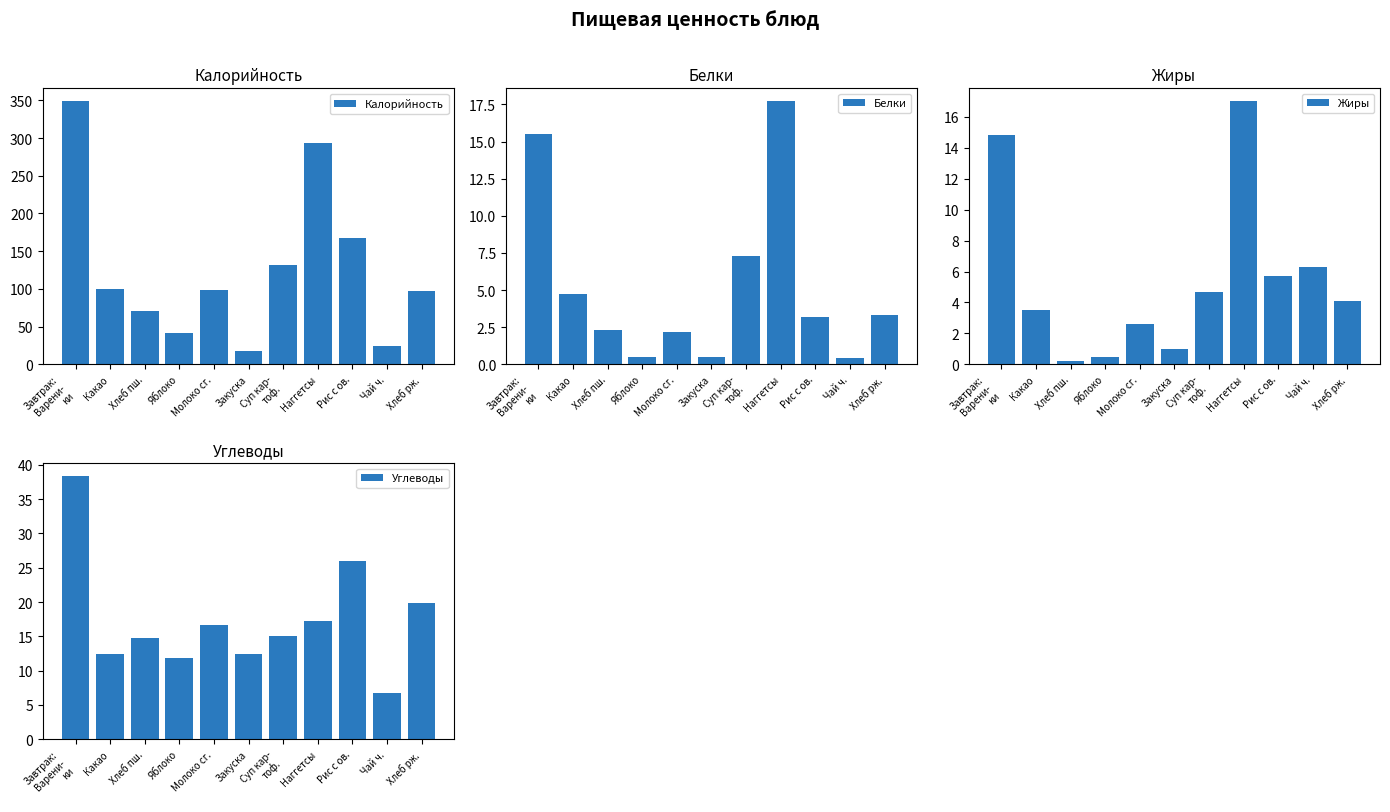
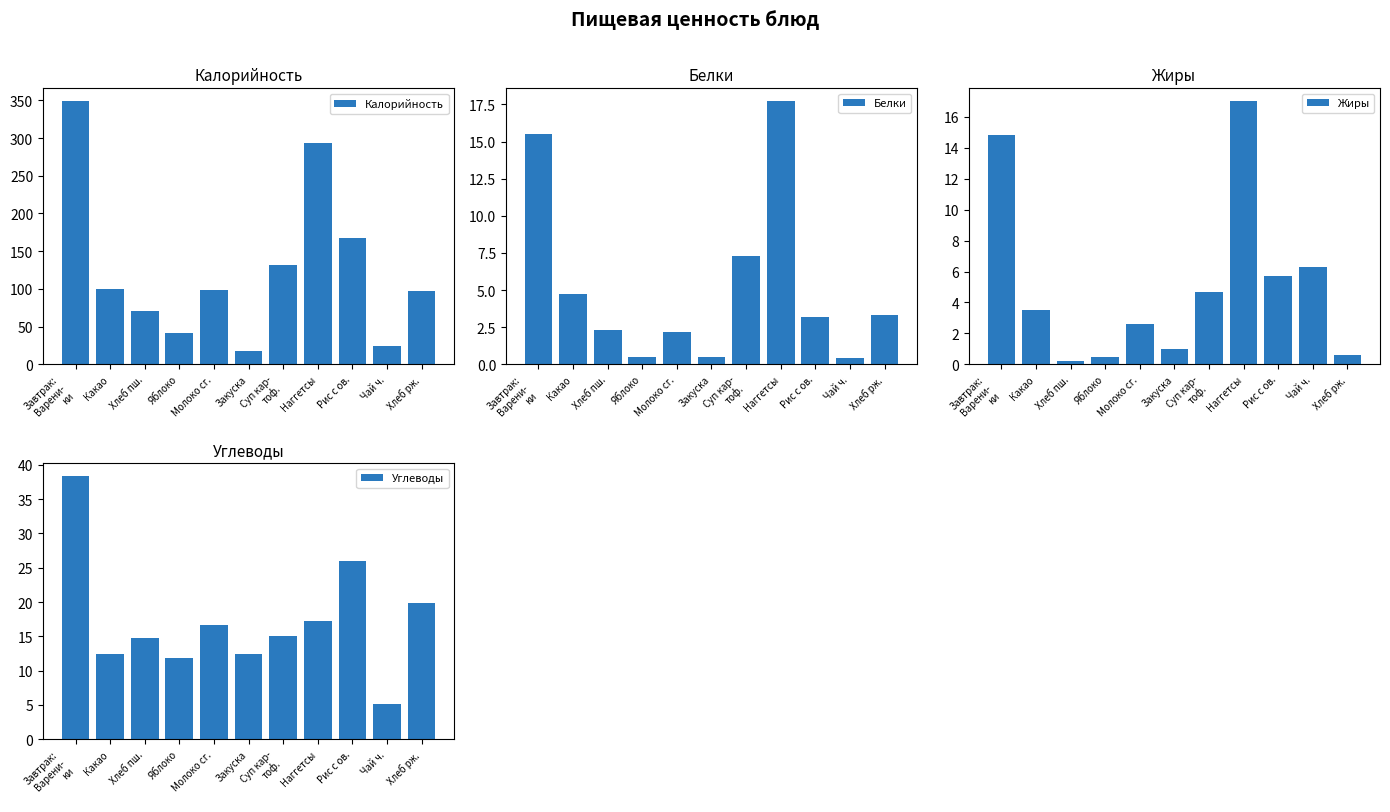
  {
    "Калорийность": {
      "Завтрак: Варени- ки": 350,
      "Какао": 100,
      "Хлеб пш.": 70,
      "Яблоко": 40,
      "Молоко сг.": 100,
      "Закуска": 20,
      "Суп кар- тоф.": 130,
      "Наггетсы": 290,
      "Рис с ов.": 170,
      "Чай ч.": 20,
      "Хлеб рж.": 100
    },
    "Белки": {
      "Завтрак: Варени- ки": 15.5,
      "Какао": 4.7,
      "Хлеб пш.": 2.3,
      "Яблоко": 0.5,
      "Молоко сг.": 2.2,
      "Закуска": 0.5,
      "Суп кар- тоф.": 7.3,
      "Наггетсы": 17.7,
      "Рис с ов.": 3.2,
      "Чай ч.": 0.4,
      "Хлеб рж.": 3.3
    },
    "Жиры": {
      "Завтрак: Варени- ки": 14.8,
      "Какао": 3.5,
      "Хлеб пш.": 0.2,
      "Яблоко": 0.5,
      "Молоко сг.": 2.6,
      "Закуска": 1.0,
      "Суп кар- тоф.": 4.7,
      "Наггетсы": 17.0,
      "Рис с ов.": 5.7,
      "Чай ч.": 6.3,
-     "Хлеб рж.": 4.1
+     "Хлеб рж.": 0.6
    },
    "Углеводы": {
      "Завтрак: Варени- ки": 38,
      "Какао": 13,
      "Хлеб пш.": 15,
      "Яблоко": 12,
      "Молоко сг.": 17,
      "Закуска": 13,
      "Суп кар- тоф.": 15,
      "Наггетсы": 17,
      "Рис с ов.": 26,
-     "Чай ч.": 7,
+     "Чай ч.": 5,
      "Хлеб рж.": 20
    }
  }
